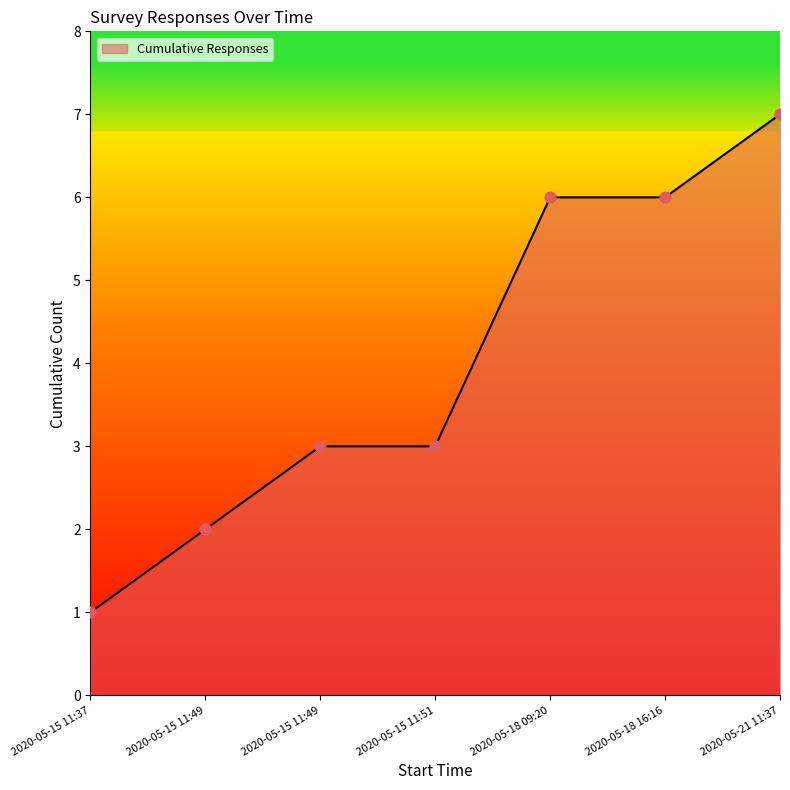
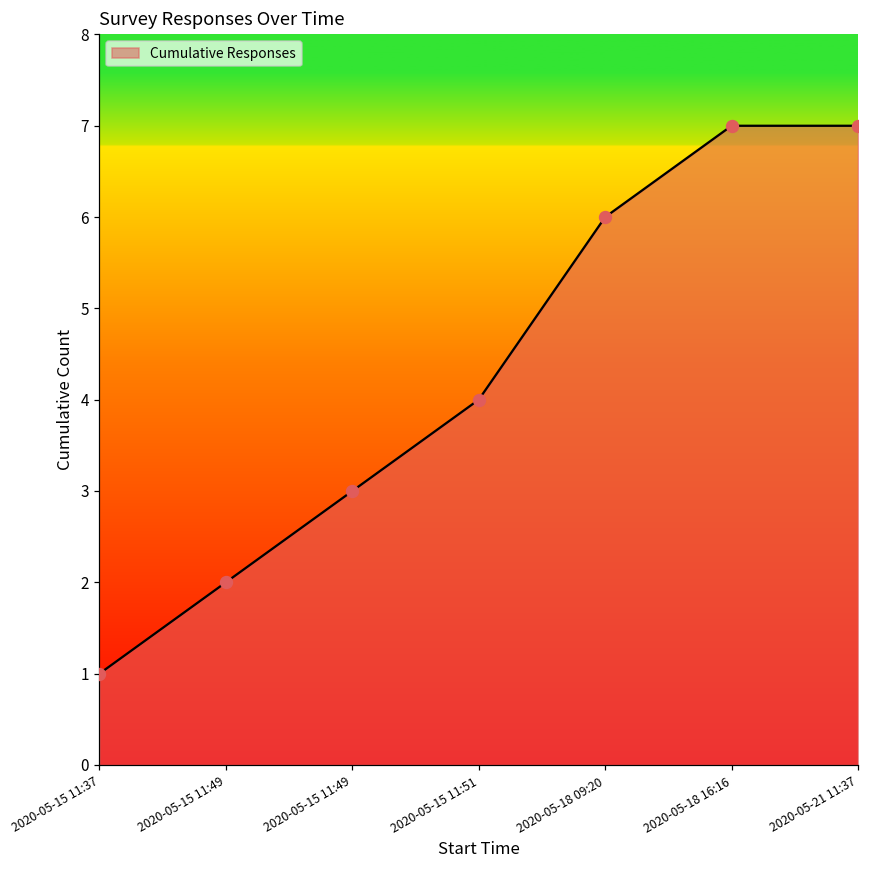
  {
    "2020-05-15 11:37": 1,
-   "2020-05-15 11:51": 3,
+   "2020-05-15 11:51": 4,
    "2020-05-18 09:20": 6,
-   "2020-05-18 16:16": 6,
+   "2020-05-18 16:16": 7,
    "2020-05-21 11:37": 7
  }
